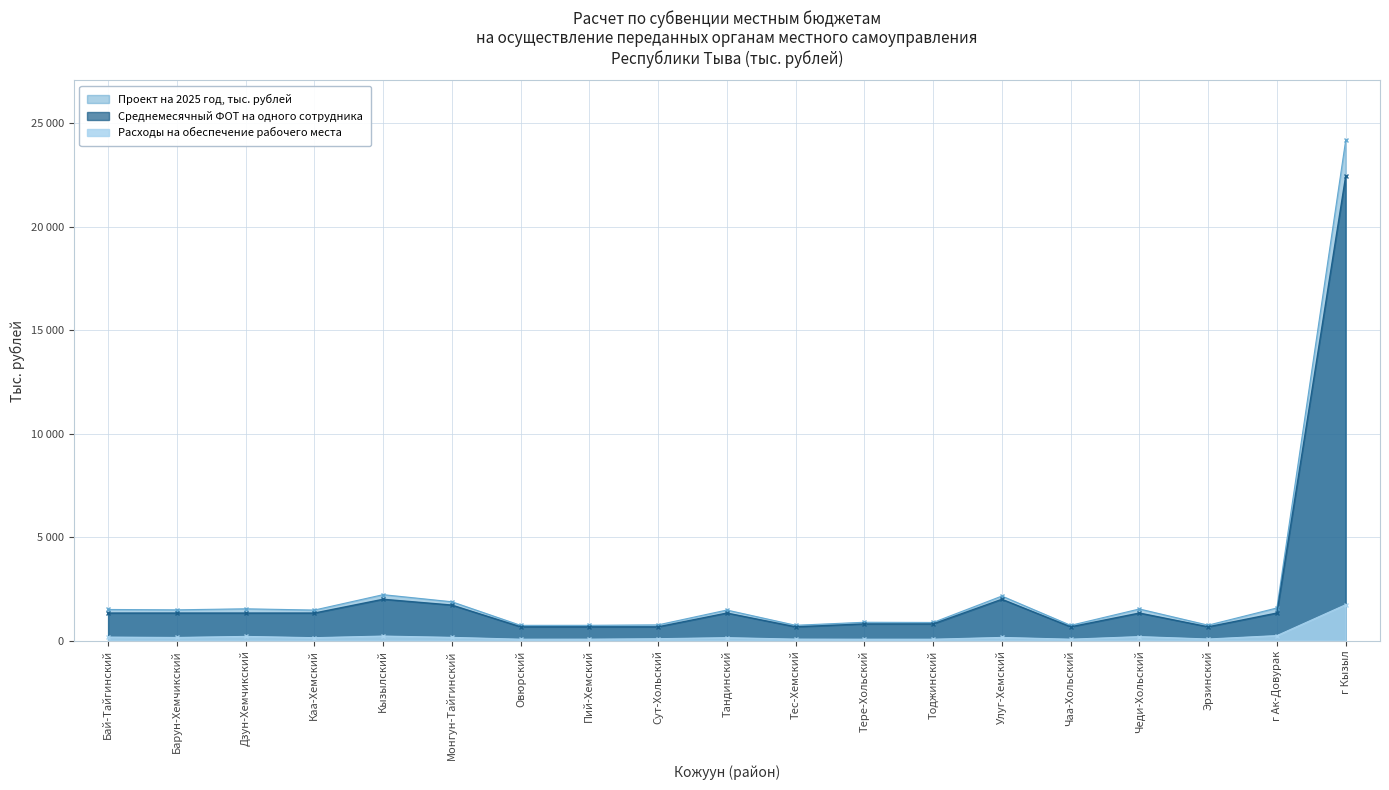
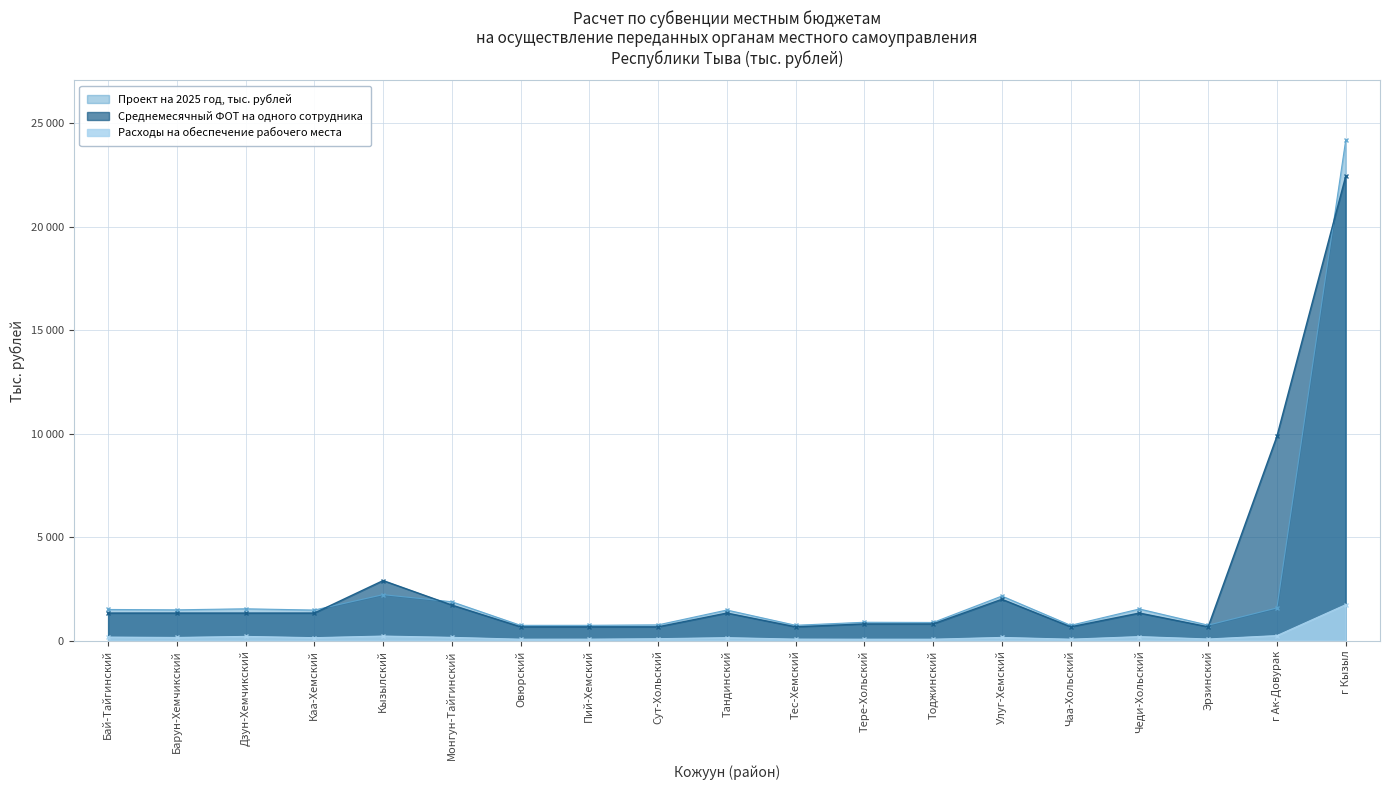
  {
    "Среднемесячный ФОТ на одного сотрудника": {
      "Бай-Тайгинский": 1300,
      "Барун-Хемчикский": 1300,
      "Дзун-Хемчикский": 1300,
      "Каа-Хемский": 1300,
-     "Кызылский": 2000,
+     "Кызылский": 2900,
      "Монгун-Тайгинский": 1700,
      "Тандинский": 1300,
      "Улуг-Хемский": 2000,
      "Чеди-Хольский": 1300,
-     "г Ак-Довурак": 1300,
+     "г Ак-Довурак": 9900,
      "г Кызыл": 22400
    }
  }
